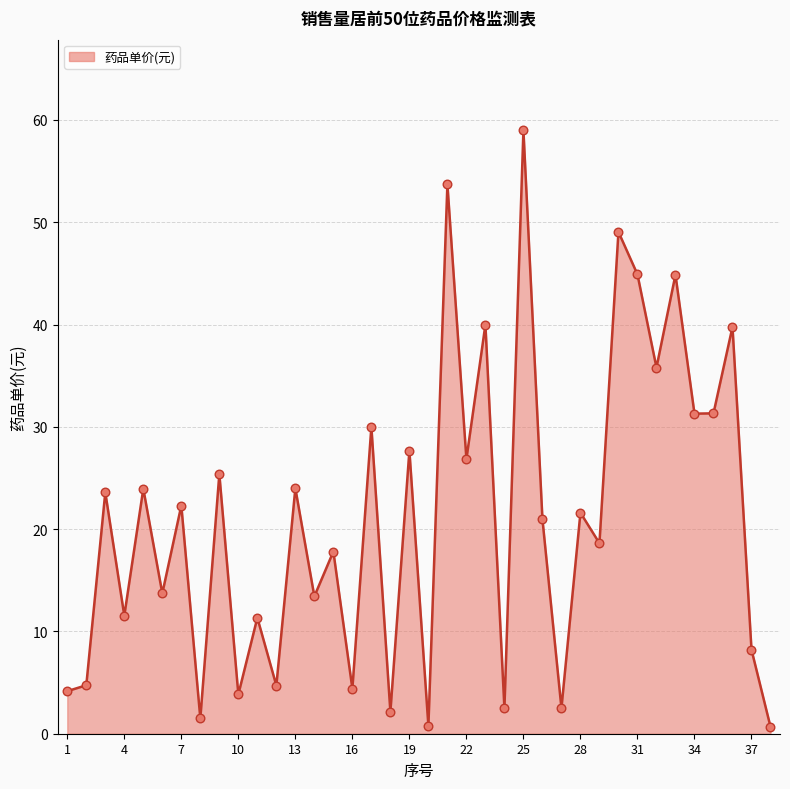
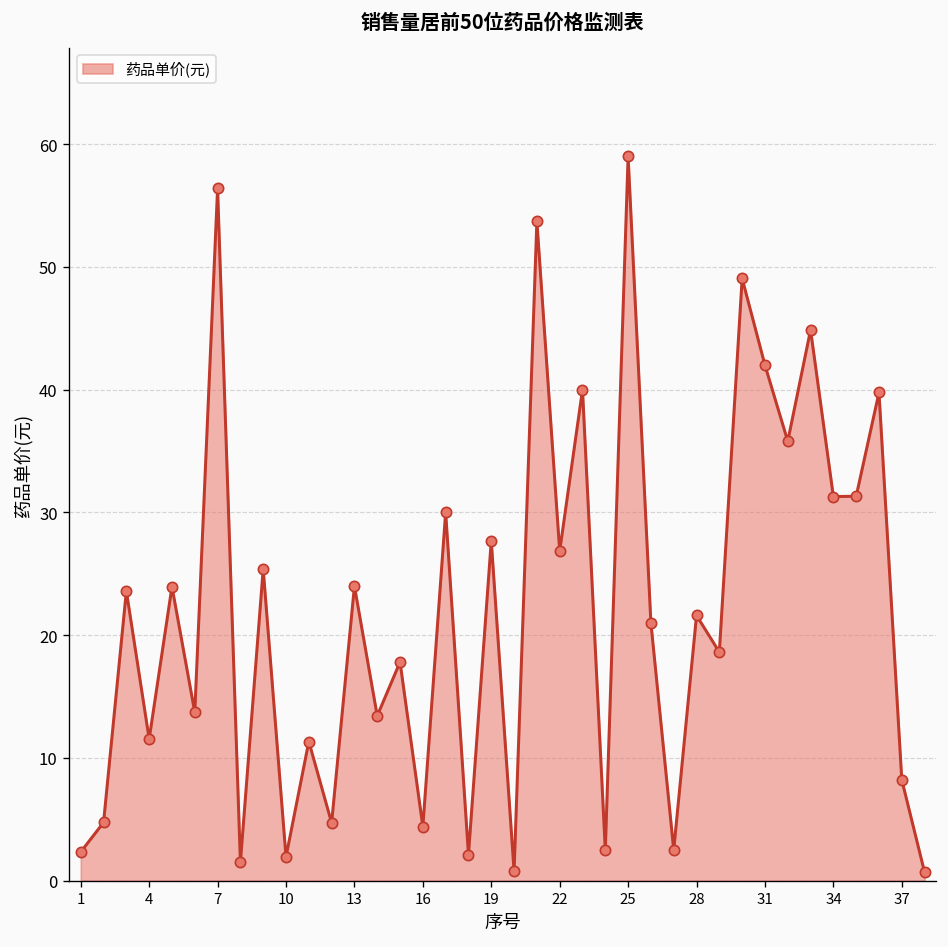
  {
-   "1": 4.2,
+   "1": 2.3,
    "4": 11.5,
-   "7": 22.3,
-   "10": 3.8,
+   "7": 56.4,
+   "10": 1.9,
    "13": 24.0,
    "16": 4.4,
    "19": 27.7,
    "22": 26.9,
    "25": 59.0,
    "28": 21.6,
-   "31": 44.9,
+   "31": 42.0,
    "34": 31.3,
    "37": 8.2
  }
